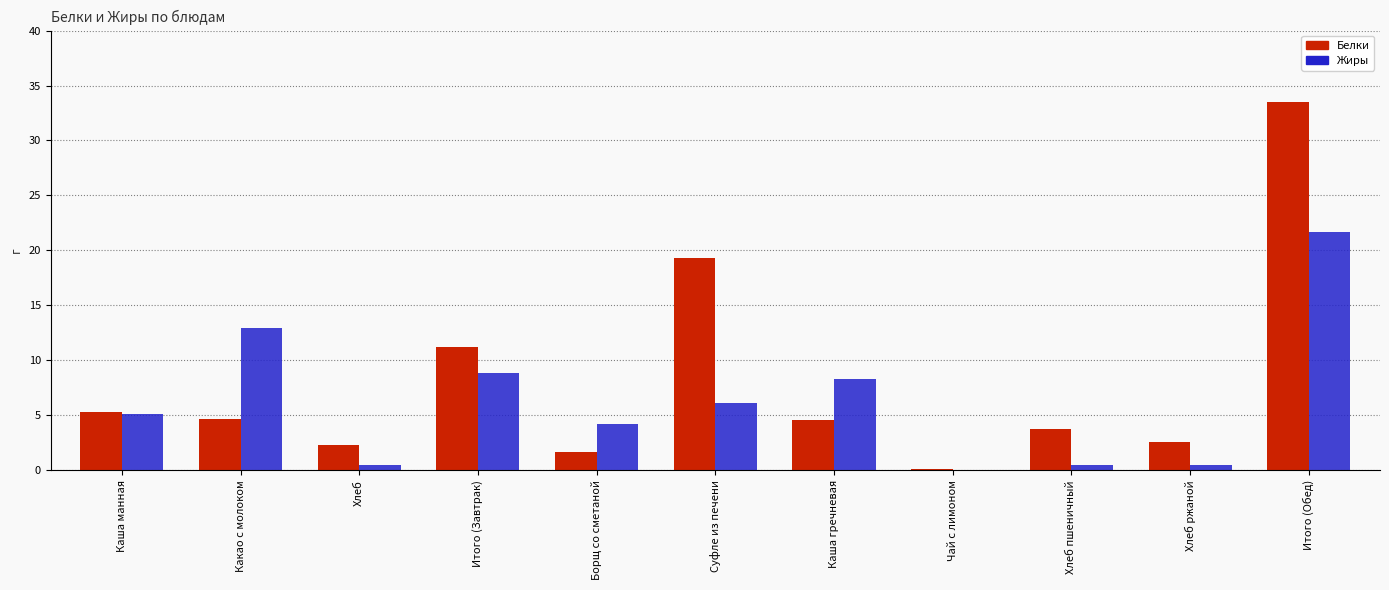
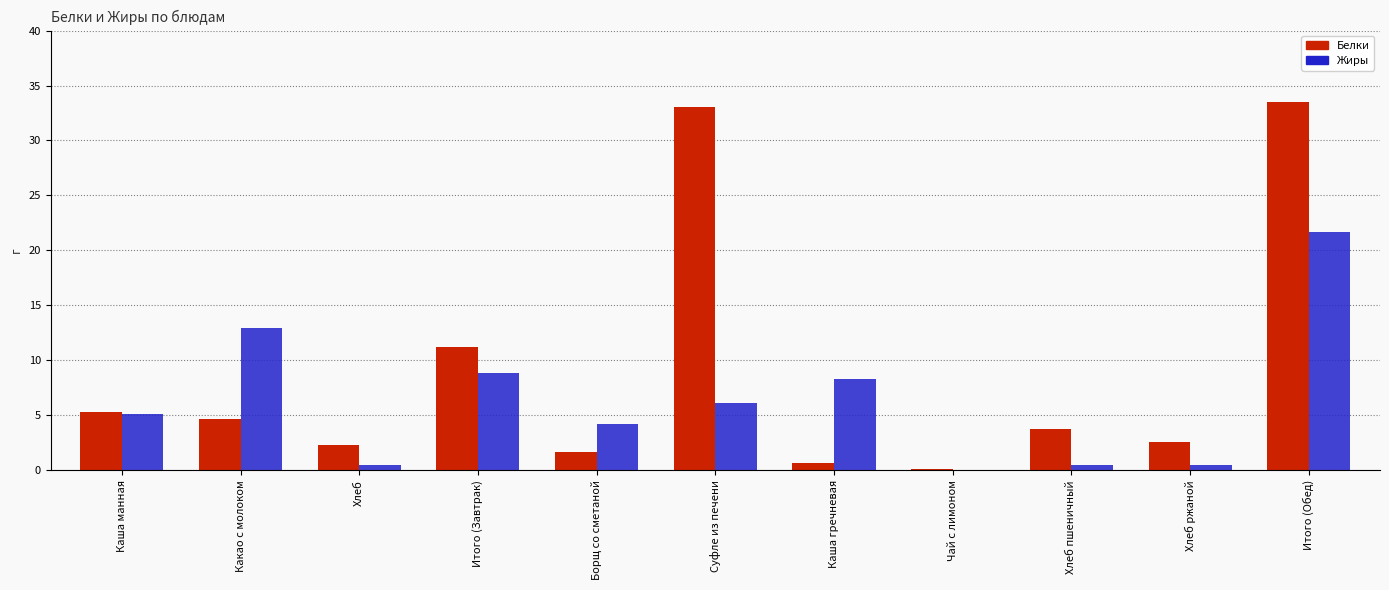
  {
    "Белки": {
      "Каша манная": 5.3,
      "Какао с молоком": 4.7,
      "Хлеб": 2.3,
      "Итого (Завтрак)": 11.2,
      "Борщ со сметаной": 1.7,
-     "Суфле из печени": 19.3,
-     "Каша гречневая": 4.6,
+     "Суфле из печени": 33.0,
+     "Каша гречневая": 0.7,
      "Хлеб пшеничный": 3.8,
      "Хлеб ржаной": 2.6,
      "Итого (Обед)": 33.5
    },
    "Жиры": {
      "Каша манная": 5.1,
      "Какао с молоком": 12.9,
      "Хлеб": 0.5,
      "Итого (Завтрак)": 8.9,
      "Борщ со сметаной": 4.2,
      "Суфле из печени": 6.1,
      "Каша гречневая": 8.3,
      "Чай с лимоном": 0.0,
      "Хлеб пшеничный": 0.5,
      "Хлеб ржаной": 0.5,
      "Итого (Обед)": 21.6
    }
  }
